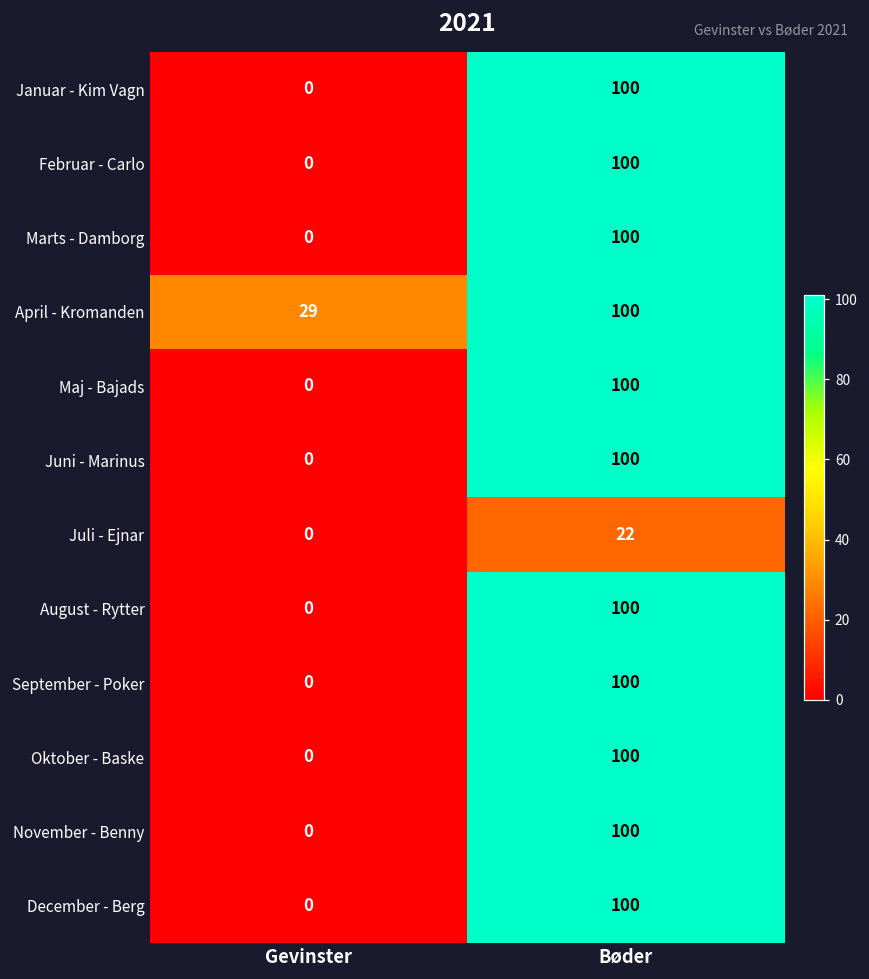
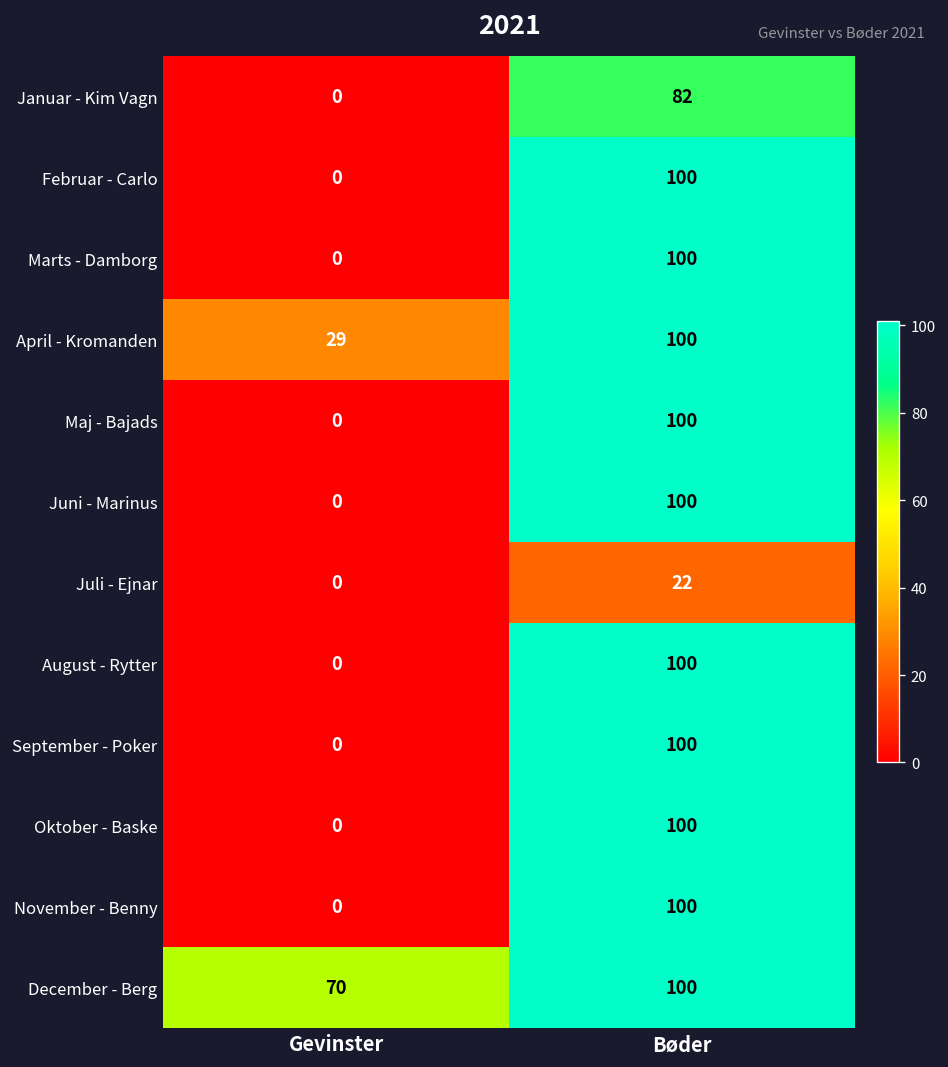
  {
    "Januar - Kim Vagn": {
      "Gevinster": 0,
-     "Bøder": 100
+     "Bøder": 82
    },
    "Februar - Carlo": {
      "Gevinster": 0,
      "Bøder": 100
    },
    "Marts - Damborg": {
      "Gevinster": 0,
      "Bøder": 100
    },
    "April - Kromanden": {
      "Gevinster": 29,
      "Bøder": 100
    },
    "Maj - Bajads": {
      "Gevinster": 0,
      "Bøder": 100
    },
    "Juni - Marinus": {
      "Gevinster": 0,
      "Bøder": 100
    },
    "Juli - Ejnar": {
      "Gevinster": 0,
      "Bøder": 22
    },
    "August - Rytter": {
      "Gevinster": 0,
      "Bøder": 100
    },
    "September - Poker": {
      "Gevinster": 0,
      "Bøder": 100
    },
    "Oktober - Baske": {
      "Gevinster": 0,
      "Bøder": 100
    },
    "November - Benny": {
      "Gevinster": 0,
      "Bøder": 100
    },
    "December - Berg": {
-     "Gevinster": 0,
+     "Gevinster": 70,
      "Bøder": 100
    }
  }
